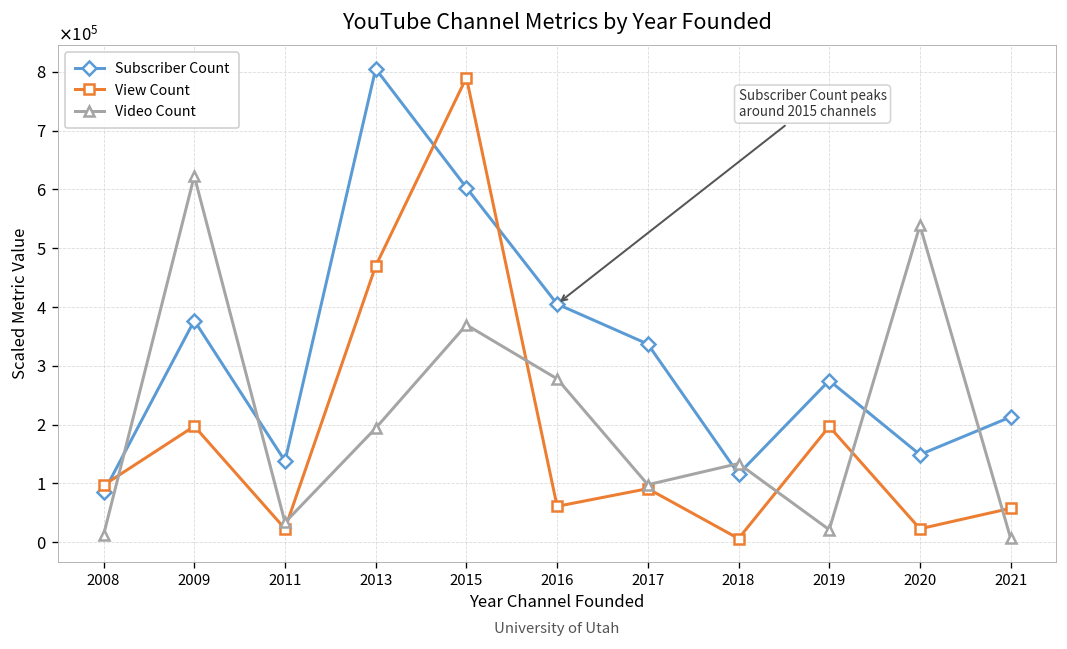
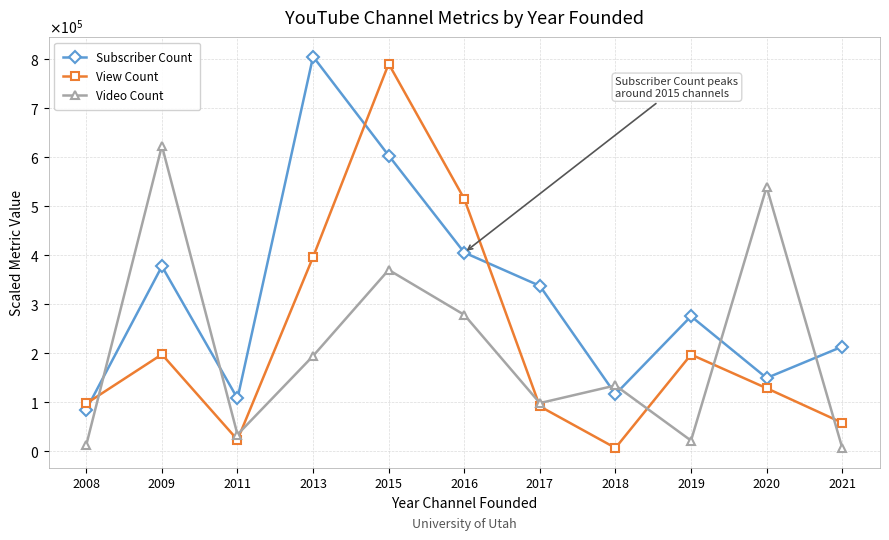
  {
    "Subscriber Count": {
      "2008": 80000,
      "2009": 380000,
-     "2011": 140000,
+     "2011": 110000,
      "2013": 810000,
      "2015": 600000,
      "2017": 340000,
      "2018": 120000,
      "2019": 280000,
      "2020": 150000,
      "2021": 210000
    },
    "View Count": {
      "2008": 100000,
      "2009": 200000,
      "2011": 20000,
-     "2013": 470000,
+     "2013": 400000,
      "2015": 790000,
-     "2016": 60000,
+     "2016": 510000,
      "2017": 90000,
      "2018": 10000,
      "2019": 200000,
-     "2020": 20000,
+     "2020": 130000,
      "2021": 60000
    },
    "Video Count": {
      "2008": 10000,
      "2009": 620000,
      "2011": 30000,
      "2013": 190000,
      "2015": 370000,
      "2016": 280000,
      "2017": 100000,
      "2018": 130000,
      "2019": 20000,
      "2020": 540000,
      "2021": 10000
    }
  }
